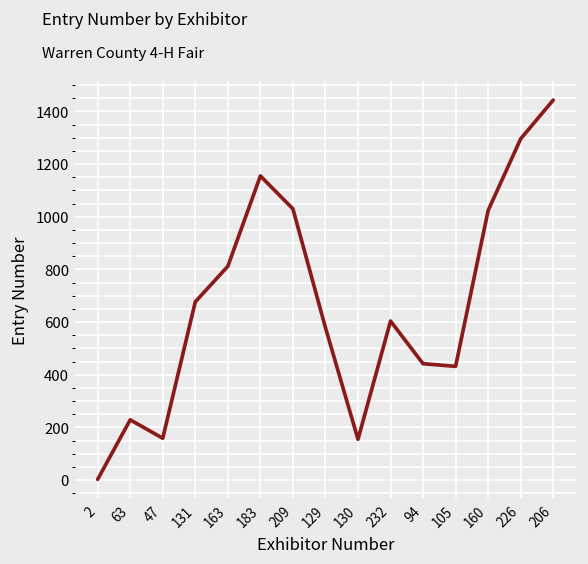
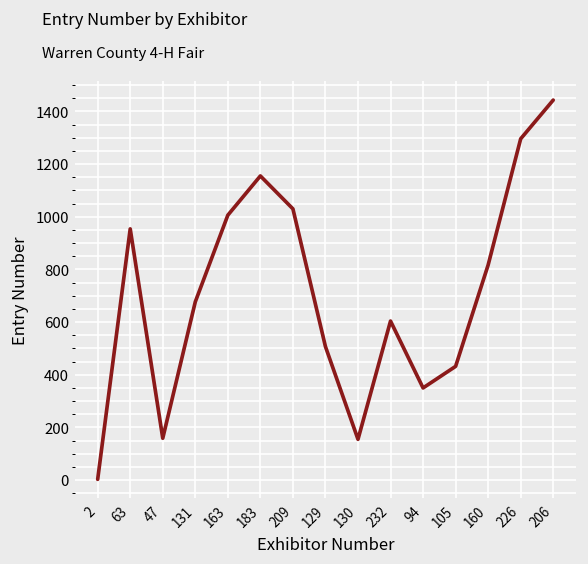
  {
    "2": 0,
-   "63": 230,
+   "63": 950,
    "47": 160,
    "131": 680,
-   "163": 810,
+   "163": 1010,
    "183": 1160,
    "209": 1030,
-   "129": 580,
+   "129": 510,
    "130": 160,
    "232": 600,
-   "94": 440,
+   "94": 350,
    "105": 430,
-   "160": 1020,
+   "160": 820,
    "226": 1300,
    "206": 1440
  }
